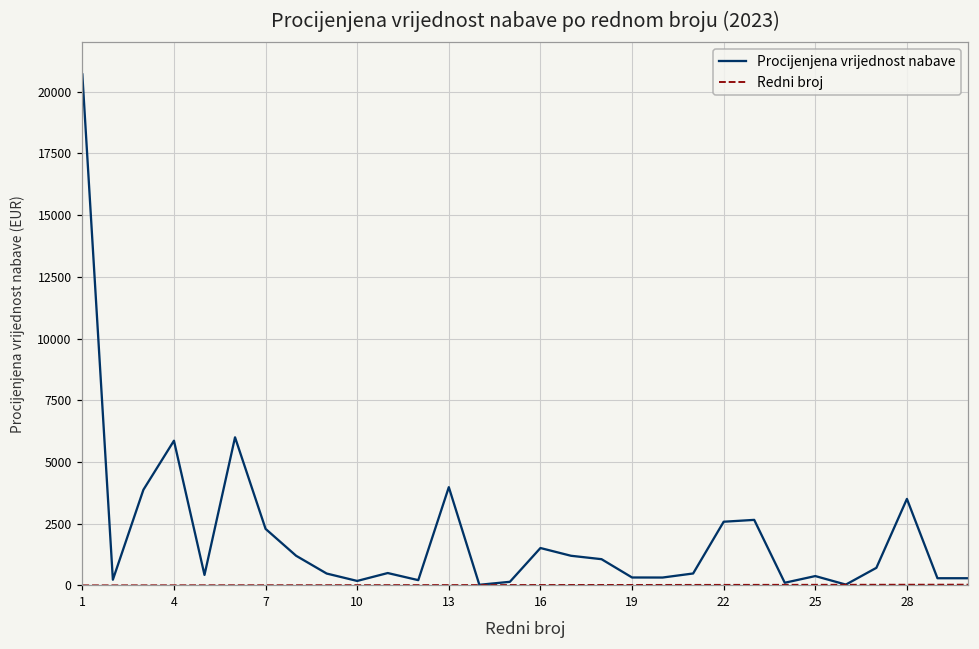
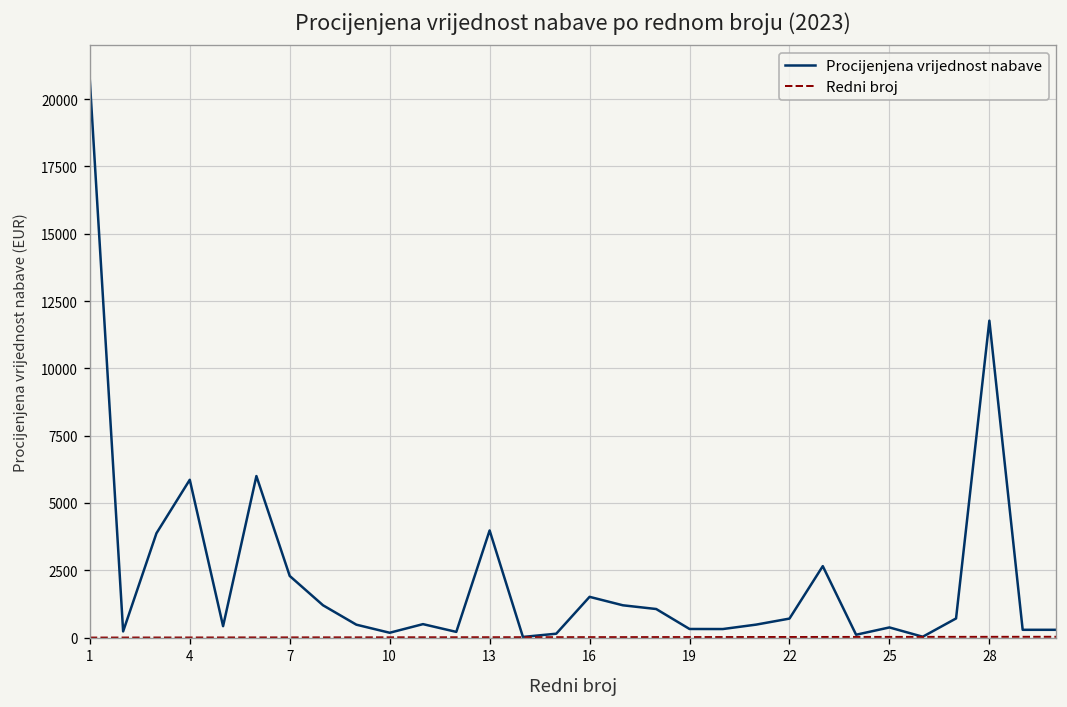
  {
    "Procijenjena vrijednost nabave": {
      "1": 20700,
      "4": 5900,
      "7": 2300,
      "10": 200,
      "13": 4000,
      "16": 1500,
      "19": 300,
-     "22": 2600,
+     "22": 700,
      "25": 400,
-     "28": 3500
+     "28": 11800
    },
    "Redni broj": {
      "1": 0,
      "4": 0,
      "7": 0,
      "10": 0,
      "13": 0,
      "16": 0,
      "19": 0,
      "22": 0,
      "25": 0,
      "28": 0
    }
  }
